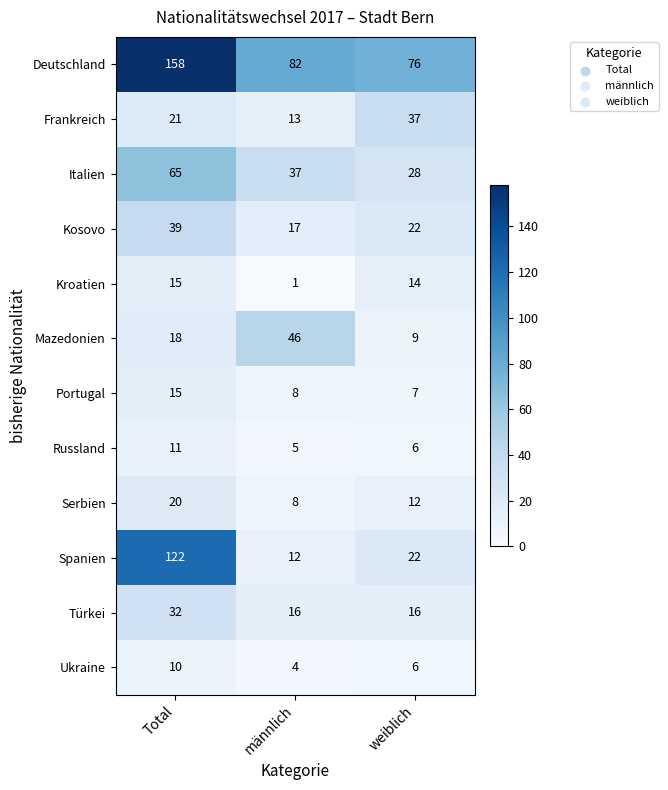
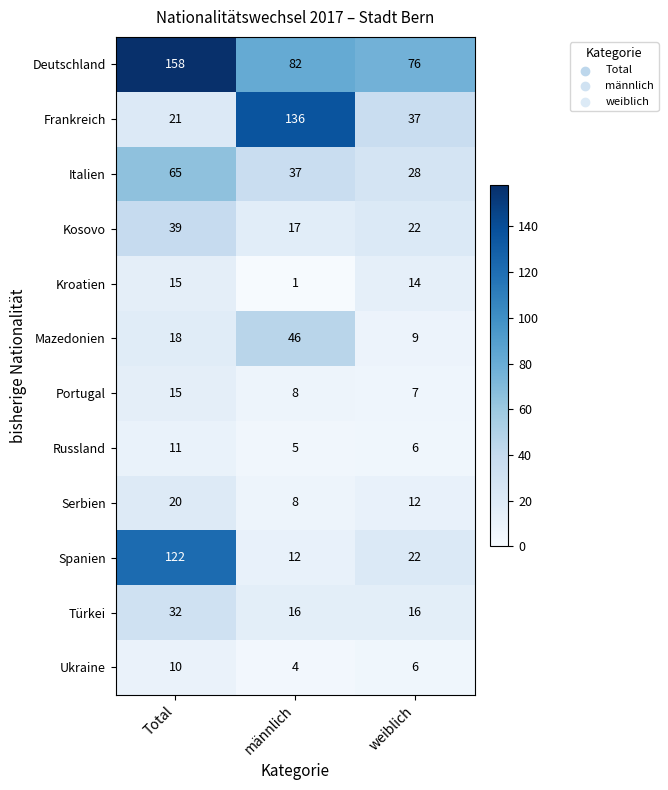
  {
    "Deutschland": {
      "Total": 158,
      "männlich": 82,
      "weiblich": 76
    },
    "Frankreich": {
      "Total": 21,
-     "männlich": 13,
+     "männlich": 136,
      "weiblich": 37
    },
    "Italien": {
      "Total": 65,
      "männlich": 37,
      "weiblich": 28
    },
    "Kosovo": {
      "Total": 39,
      "männlich": 17,
      "weiblich": 22
    },
    "Kroatien": {
      "Total": 15,
      "männlich": 1,
      "weiblich": 14
    },
    "Mazedonien": {
      "Total": 18,
      "männlich": 46,
      "weiblich": 9
    },
    "Portugal": {
      "Total": 15,
      "männlich": 8,
      "weiblich": 7
    },
    "Russland": {
      "Total": 11,
      "männlich": 5,
      "weiblich": 6
    },
    "Serbien": {
      "Total": 20,
      "männlich": 8,
      "weiblich": 12
    },
    "Spanien": {
      "Total": 122,
      "männlich": 12,
      "weiblich": 22
    },
    "Türkei": {
      "Total": 32,
      "männlich": 16,
      "weiblich": 16
    },
    "Ukraine": {
      "Total": 10,
      "männlich": 4,
      "weiblich": 6
    }
  }
